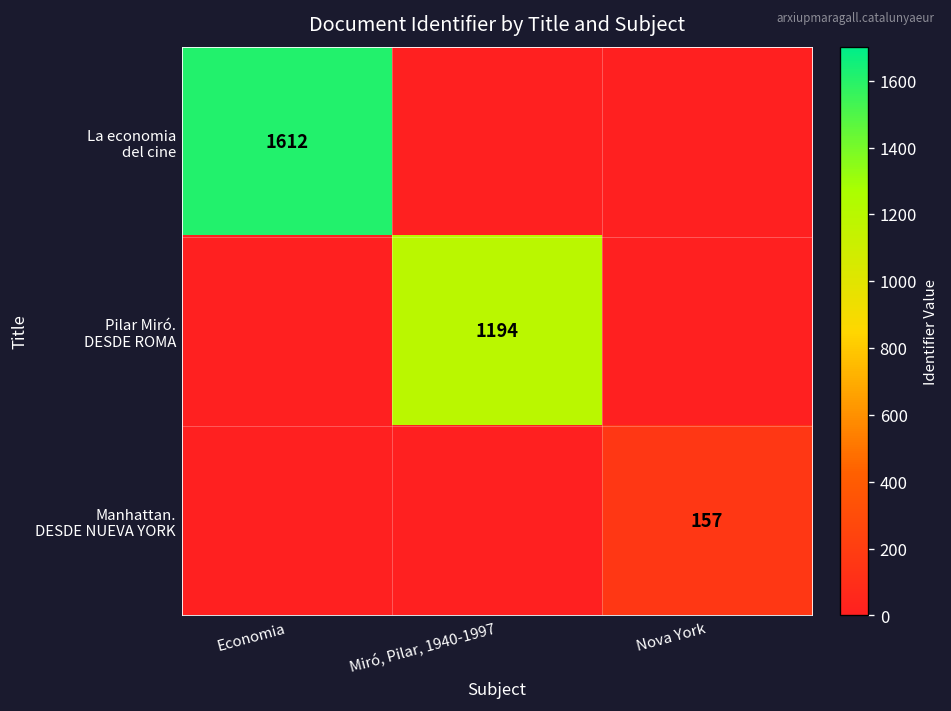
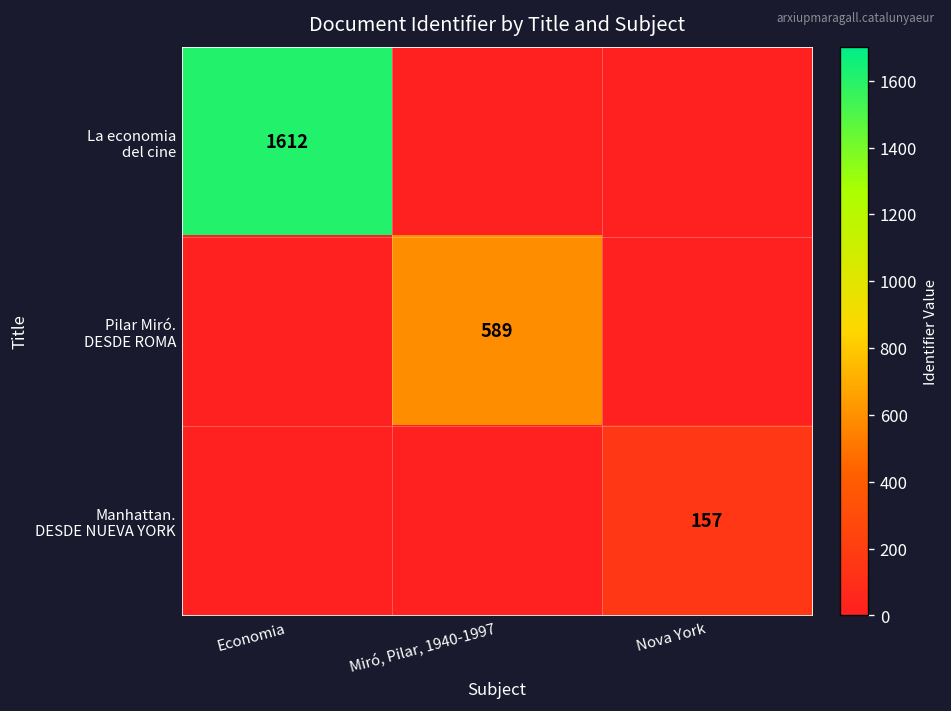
  {
    "La economia del cine": {
      "Economia": 1612
    },
    "Pilar Miró. DESDE ROMA": {
-     "Miró, Pilar, 1940-1997": 1194
+     "Miró, Pilar, 1940-1997": 589
    },
    "Manhattan. DESDE NUEVA YORK": {
      "Nova York": 157
    }
  }
